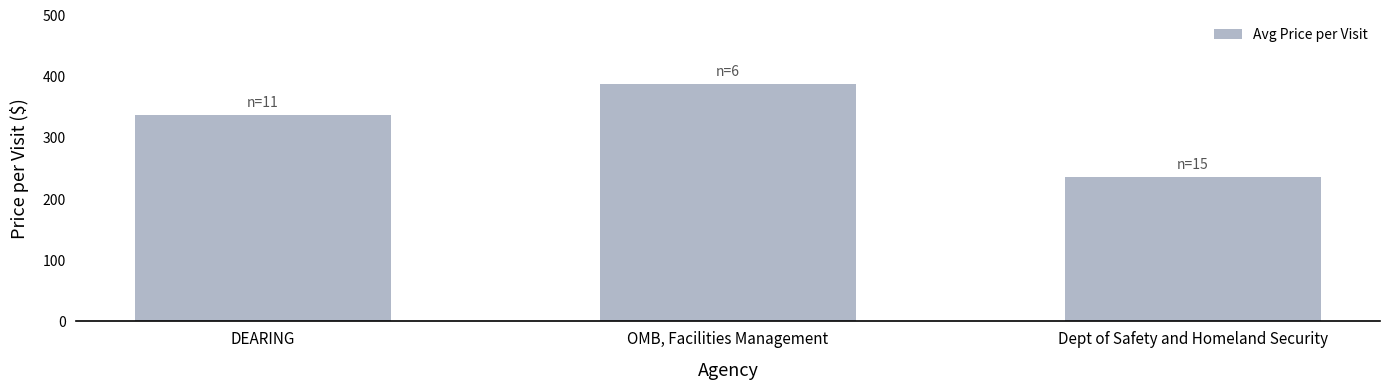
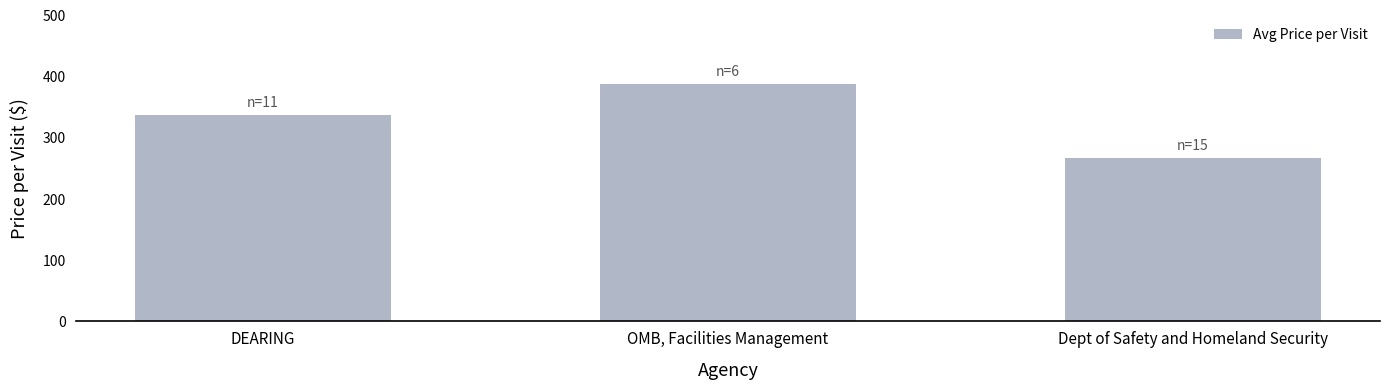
  {
-   "Dept of Safety and Homeland Security": 240
+   "Dept of Safety and Homeland Security": 270
  }
